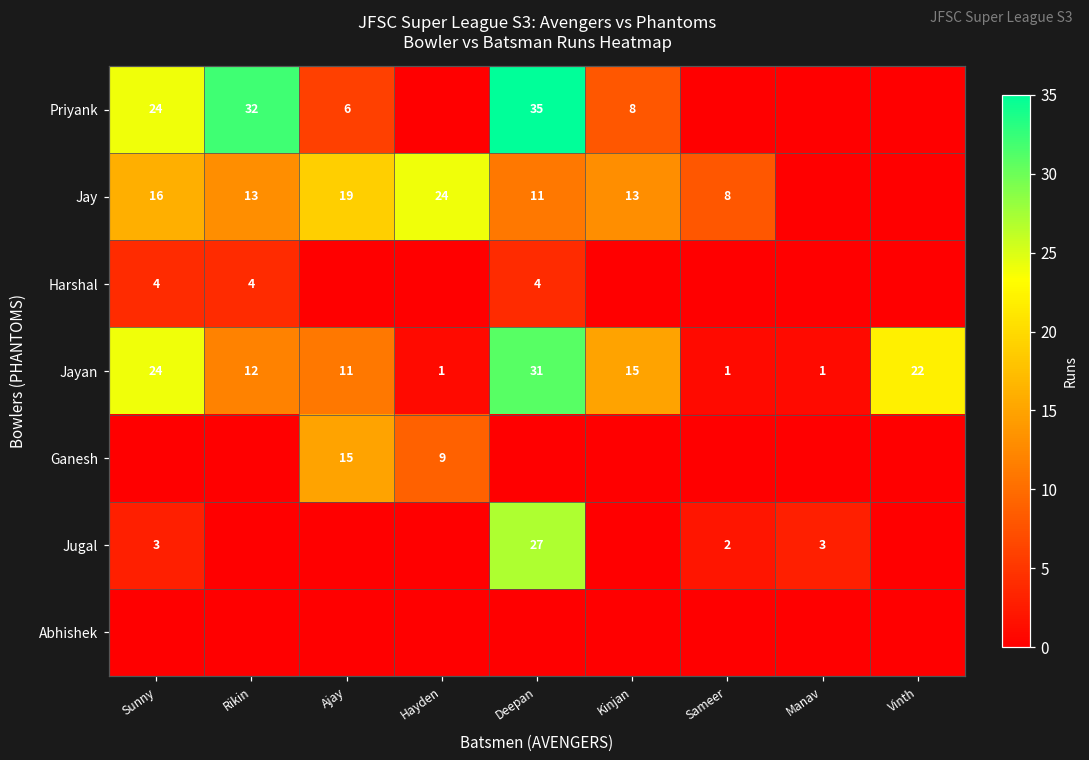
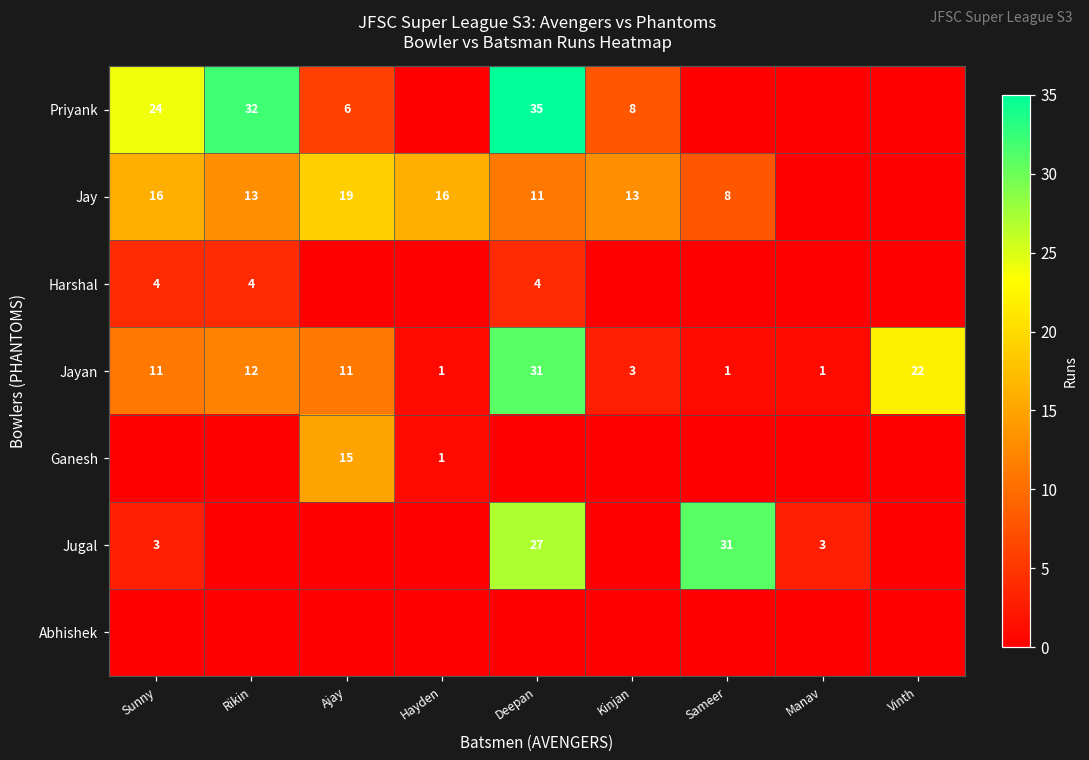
  {
    "Priyank": {
      "Sunny": 24,
      "Rikin": 32,
      "Ajay": 6,
      "Deepan": 35,
      "Kinjan": 8
    },
    "Jay": {
      "Sunny": 16,
      "Rikin": 13,
      "Ajay": 19,
-     "Hayden": 24,
+     "Hayden": 16,
      "Deepan": 11,
      "Kinjan": 13,
      "Sameer": 8
    },
    "Harshal": {
      "Sunny": 4,
      "Rikin": 4,
      "Deepan": 4
    },
    "Jayan": {
-     "Sunny": 24,
+     "Sunny": 11,
      "Rikin": 12,
      "Ajay": 11,
      "Hayden": 1,
      "Deepan": 31,
-     "Kinjan": 15,
+     "Kinjan": 3,
      "Sameer": 1,
      "Manav": 1,
      "Vinth": 22
    },
    "Ganesh": {
      "Ajay": 15,
-     "Hayden": 9
+     "Hayden": 1
    },
    "Jugal": {
      "Sunny": 3,
      "Deepan": 27,
-     "Sameer": 2,
+     "Sameer": 31,
      "Manav": 3
    }
  }
